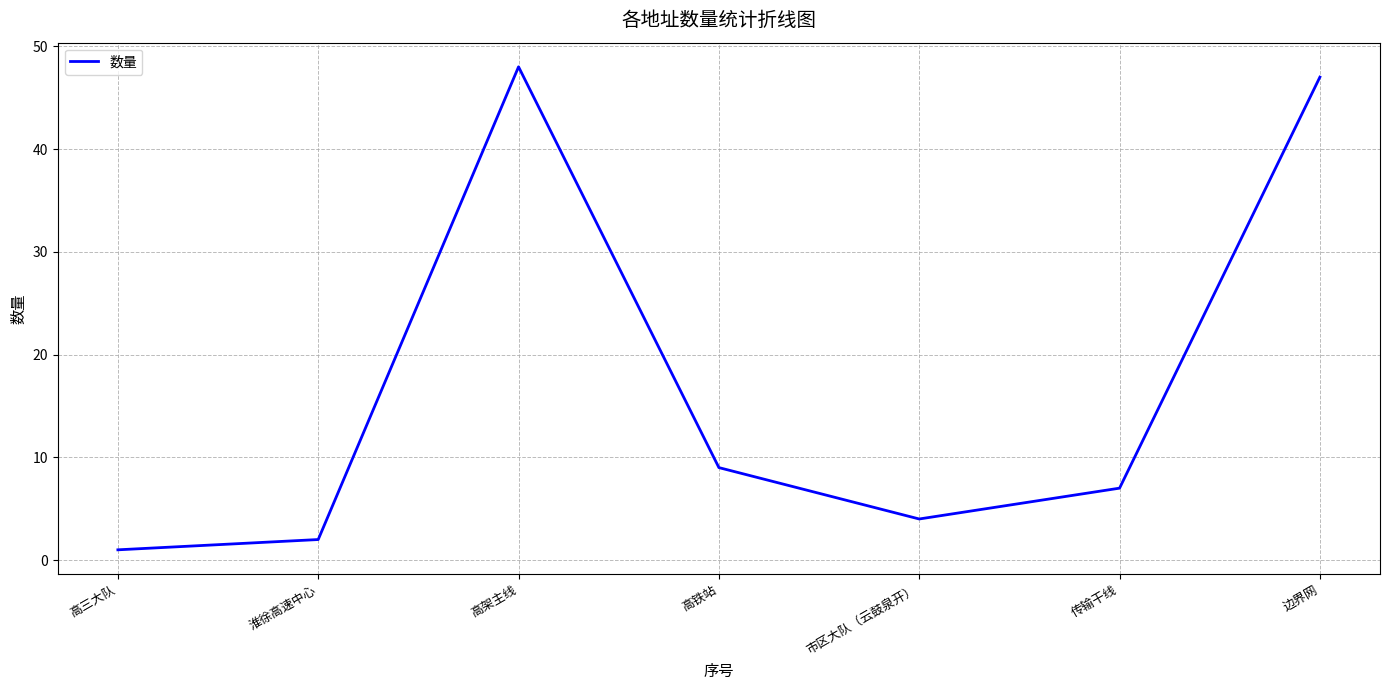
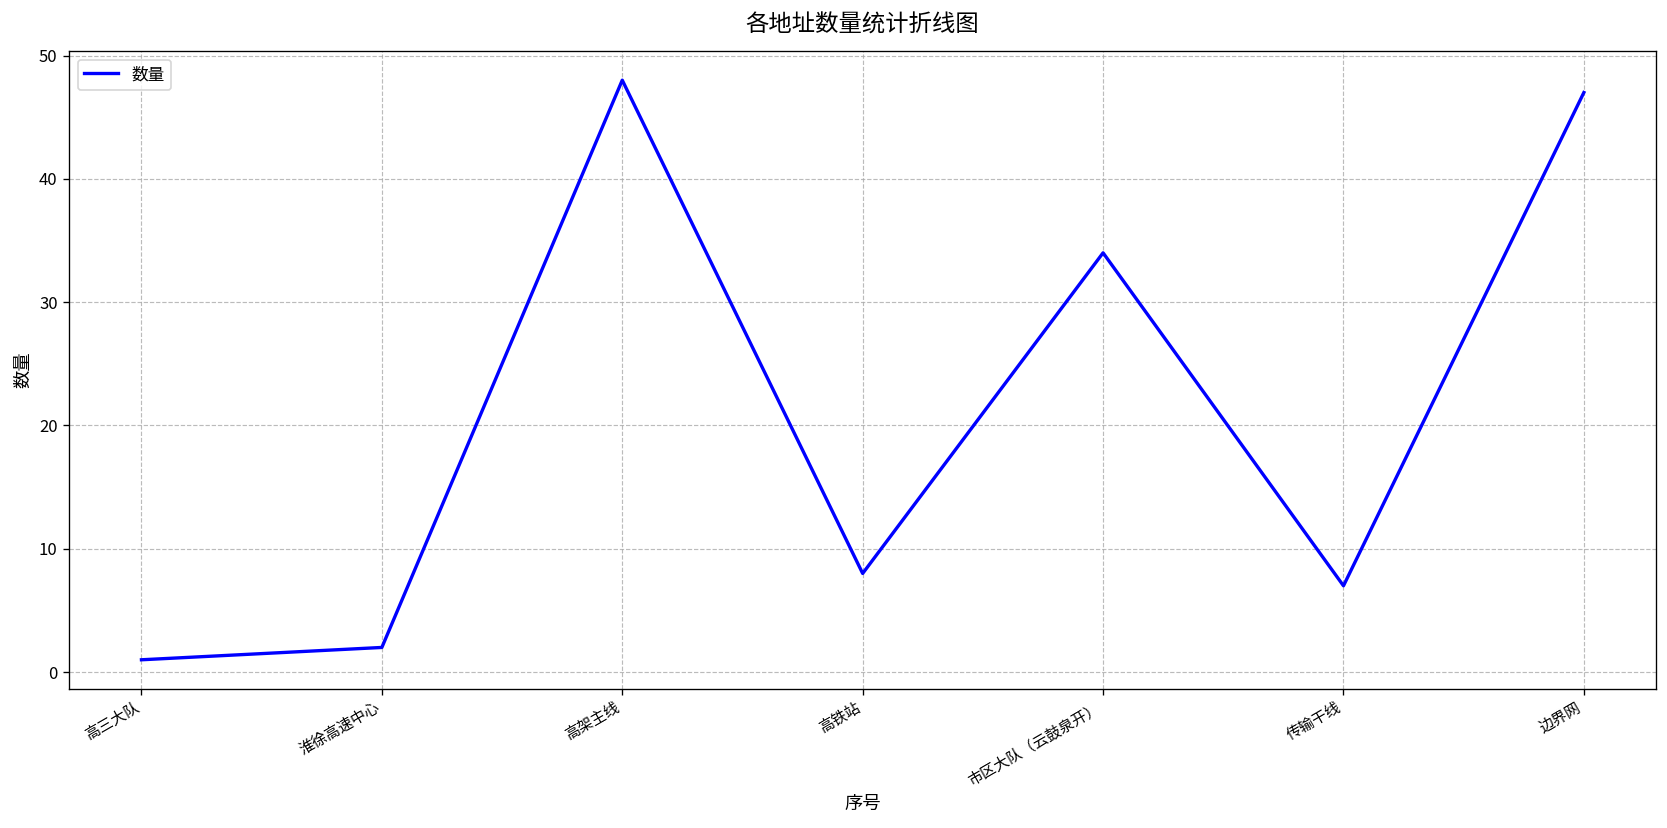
  {
    "高三大队": 1,
    "淮徐高速中心": 2,
    "高架主线": 48,
-   "高铁站": 9,
-   "市区大队（云鼓泉开）": 4,
+   "高铁站": 8,
+   "市区大队（云鼓泉开）": 34,
    "传输干线": 7,
    "边界网": 47
  }
